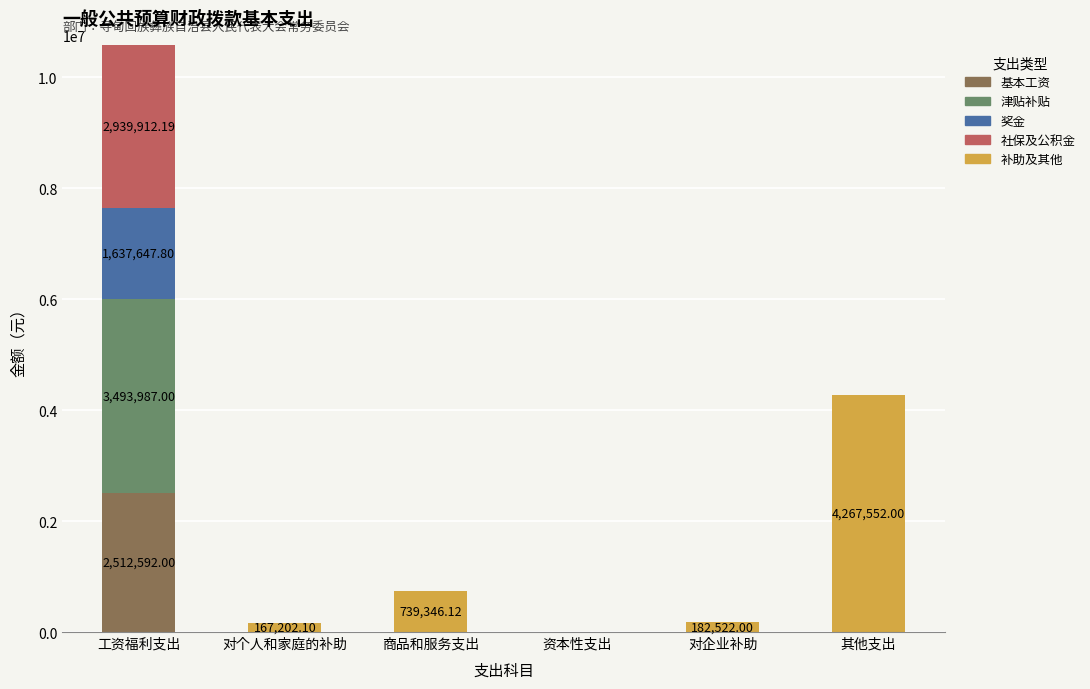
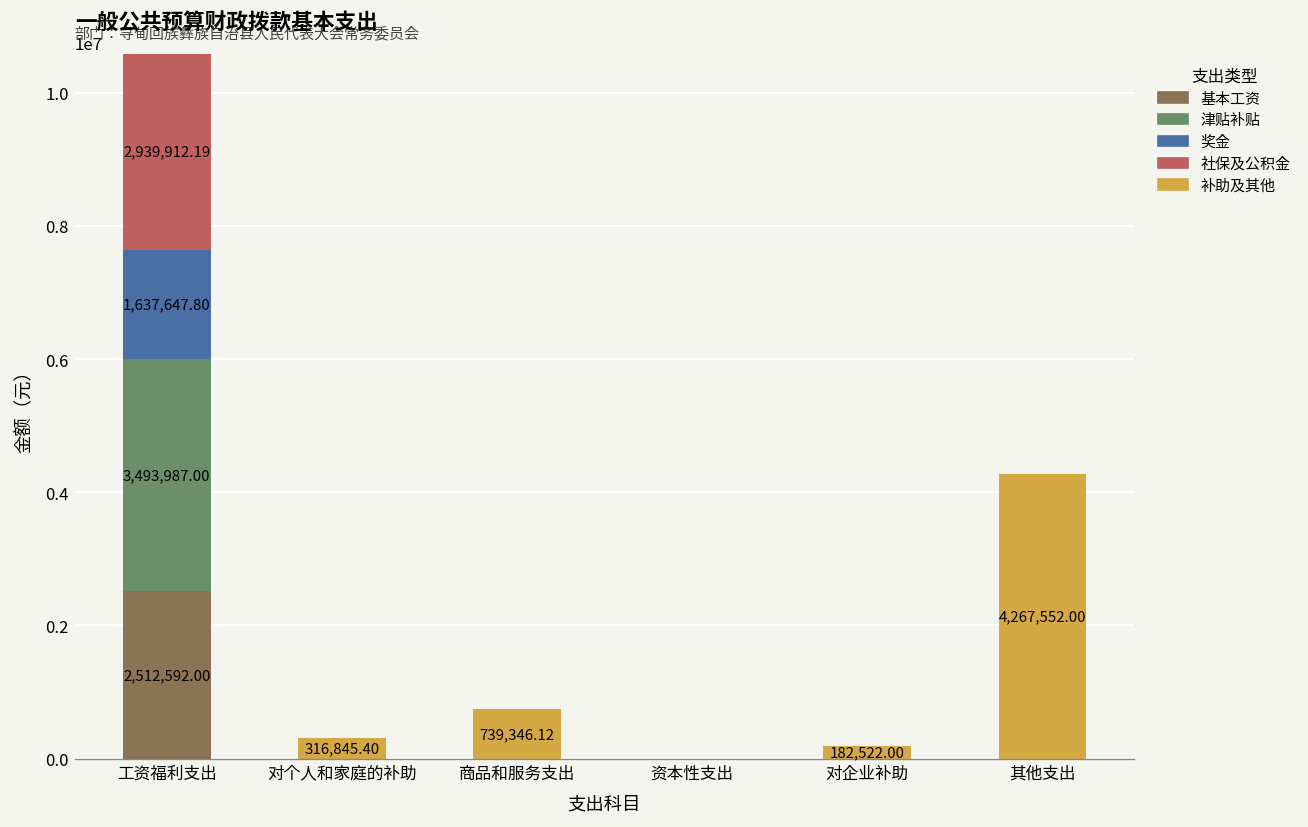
  {
    "奖金": {
      "工资福利支出": "1,637,647.80"
    },
    "补助及其他": {
-     "对个人和家庭的补助": "167,202.10",
+     "对个人和家庭的补助": "316,845.40",
      "商品和服务支出": "739,346.12",
      "对企业补助": "182,522.00",
      "其他支出": "4,267,552.00"
    }
  }
